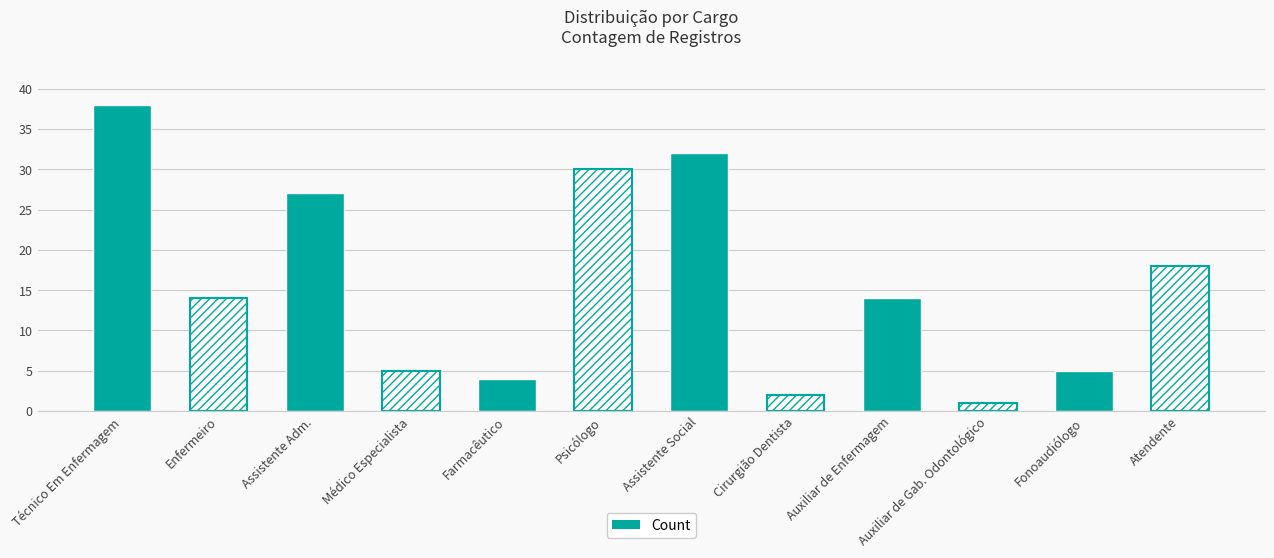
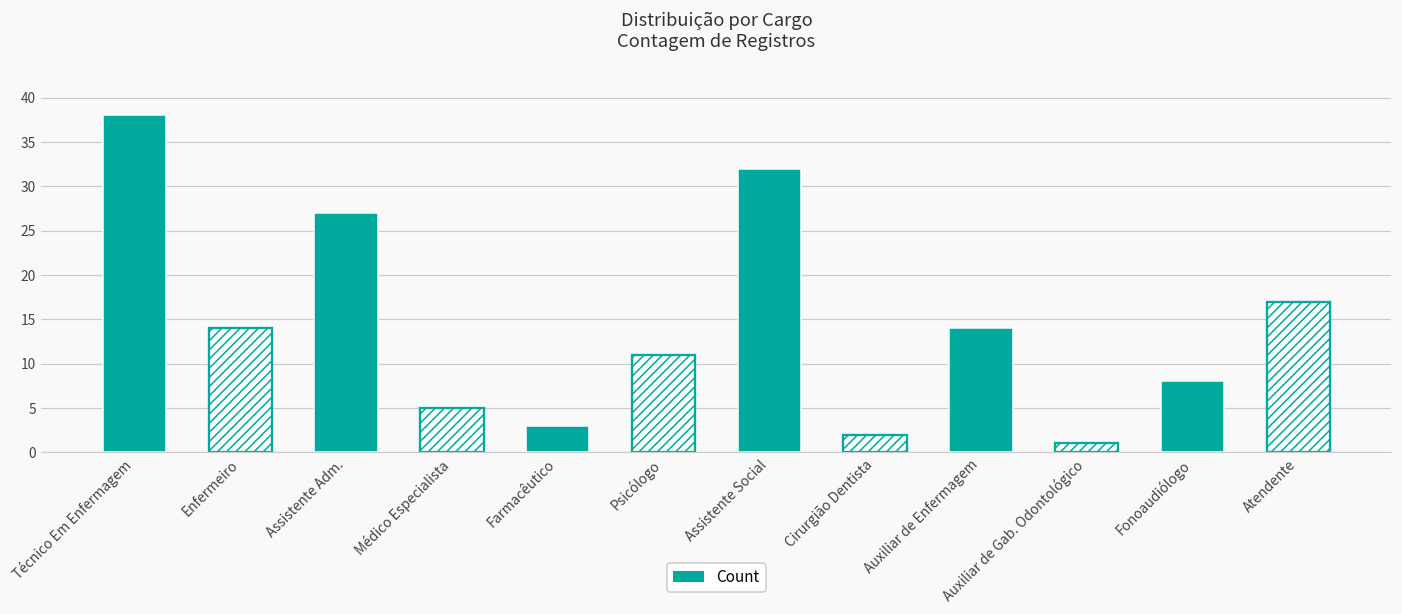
  {
    "Técnico Em Enfermagem": 38,
    "Enfermeiro": 14,
    "Assistente Adm.": 27,
    "Médico Especialista": 5,
-   "Farmacêutico": 4,
-   "Psicólogo": 30,
+   "Farmacêutico": 3,
+   "Psicólogo": 11,
    "Assistente Social": 32,
    "Cirurgião Dentista": 2,
    "Auxiliar de Enfermagem": 14,
    "Auxiliar de Gab. Odontológico": 1,
-   "Fonoaudiólogo": 5,
-   "Atendente": 18
+   "Fonoaudiólogo": 8,
+   "Atendente": 17
  }
